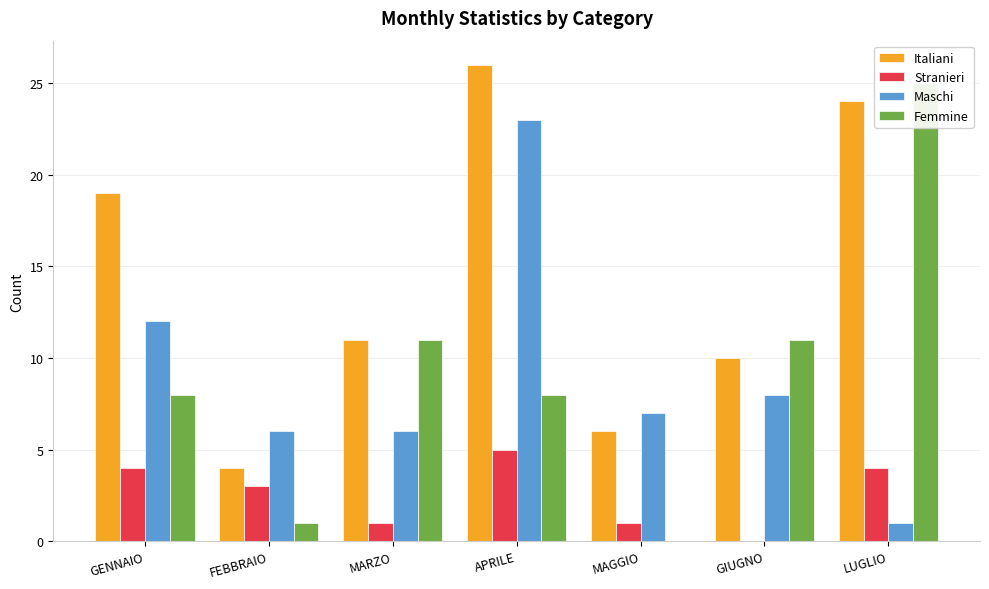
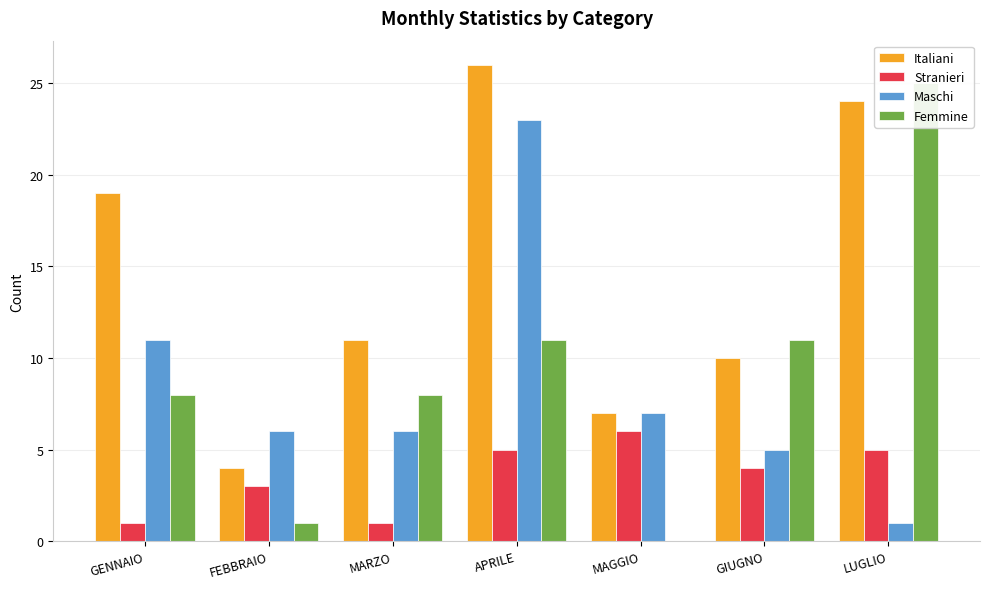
  {
    "Italiani": {
      "GENNAIO": 19,
      "FEBBRAIO": 4,
      "MARZO": 11,
      "APRILE": 26,
-     "MAGGIO": 6,
+     "MAGGIO": 7,
      "GIUGNO": 10,
      "LUGLIO": 24
    },
    "Stranieri": {
-     "GENNAIO": 4,
+     "GENNAIO": 1,
      "FEBBRAIO": 3,
      "MARZO": 1,
      "APRILE": 5,
-     "MAGGIO": 1,
-     "GIUGNO": 0,
-     "LUGLIO": 4
+     "MAGGIO": 6,
+     "GIUGNO": 4,
+     "LUGLIO": 5
    },
    "Maschi": {
-     "GENNAIO": 12,
+     "GENNAIO": 11,
      "FEBBRAIO": 6,
      "MARZO": 6,
      "APRILE": 23,
      "MAGGIO": 7,
-     "GIUGNO": 8,
+     "GIUGNO": 5,
      "LUGLIO": 1
    },
    "Femmine": {
      "GENNAIO": 8,
      "FEBBRAIO": 1,
-     "MARZO": 11,
-     "APRILE": 8,
+     "MARZO": 8,
+     "APRILE": 11,
      "MAGGIO": 0,
      "GIUGNO": 11
    }
  }
